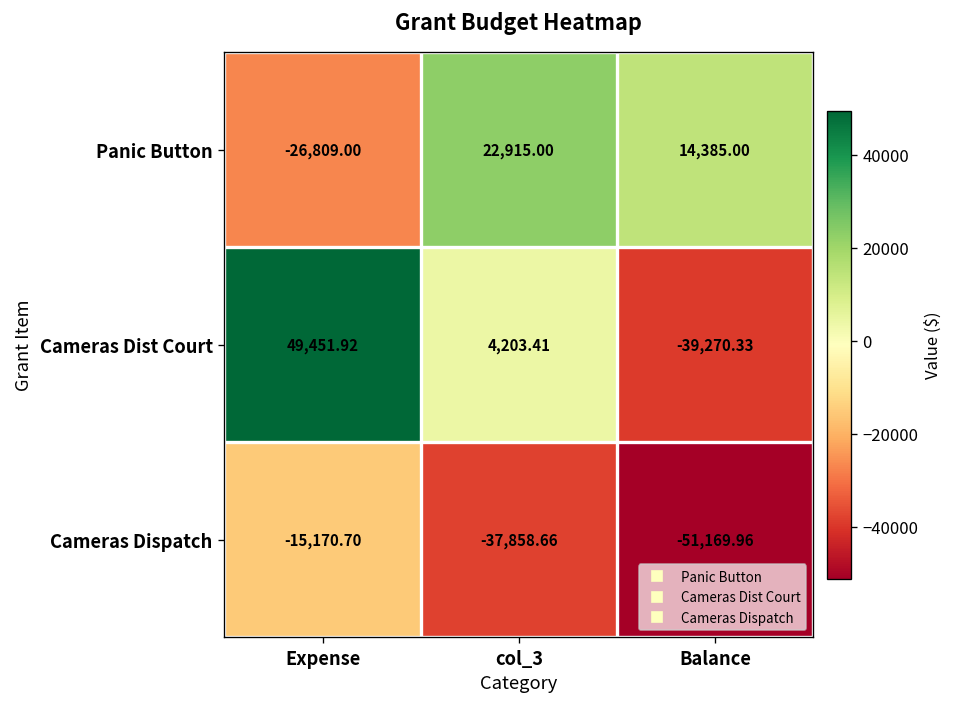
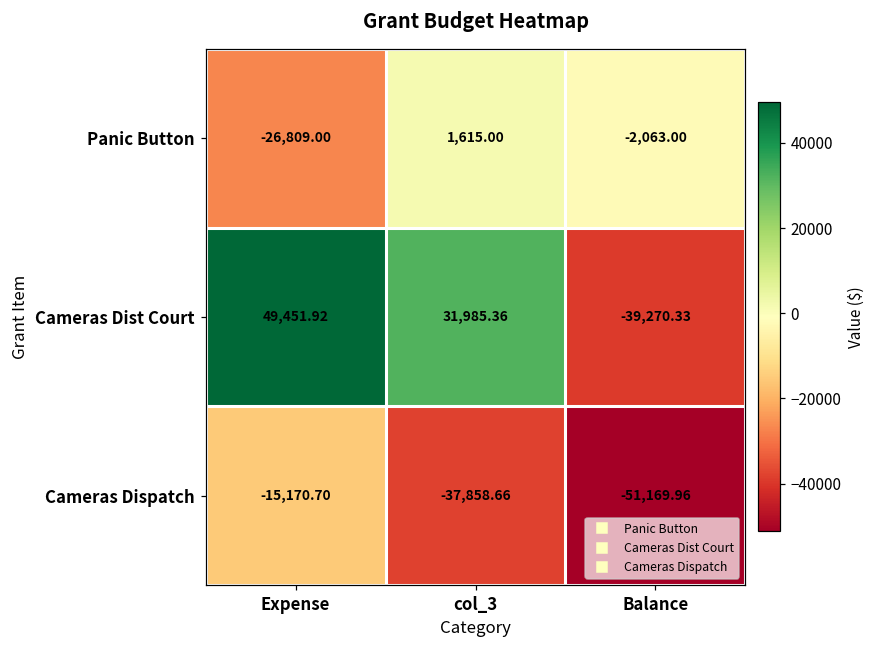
  {
    "Panic Button": {
      "Expense": "-26,809.00",
-     "col_3": "22,915.00",
-     "Balance": "14,385.00"
+     "col_3": "1,615.00",
+     "Balance": "-2,063.00"
    },
    "Cameras Dist Court": {
      "Expense": "49,451.92",
-     "col_3": "4,203.41",
+     "col_3": "31,985.36",
      "Balance": "-39,270.33"
    },
    "Cameras Dispatch": {
      "Expense": "-15,170.70",
      "col_3": "-37,858.66",
      "Balance": "-51,169.96"
    }
  }
